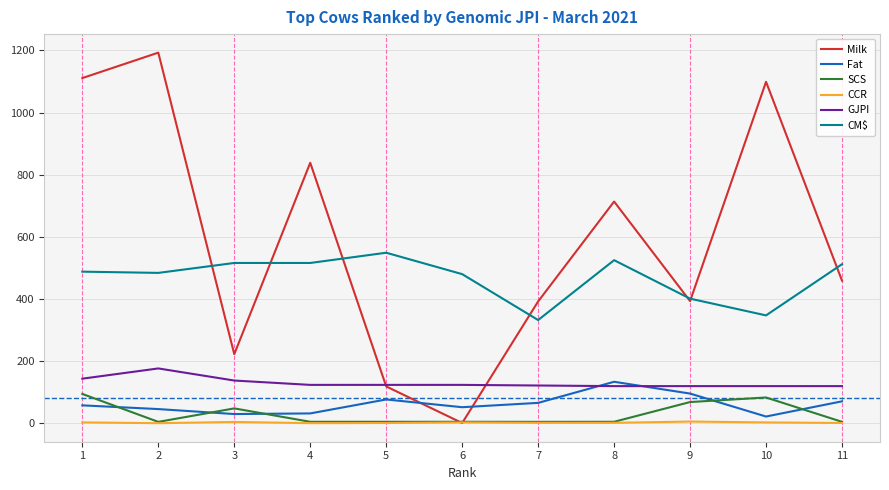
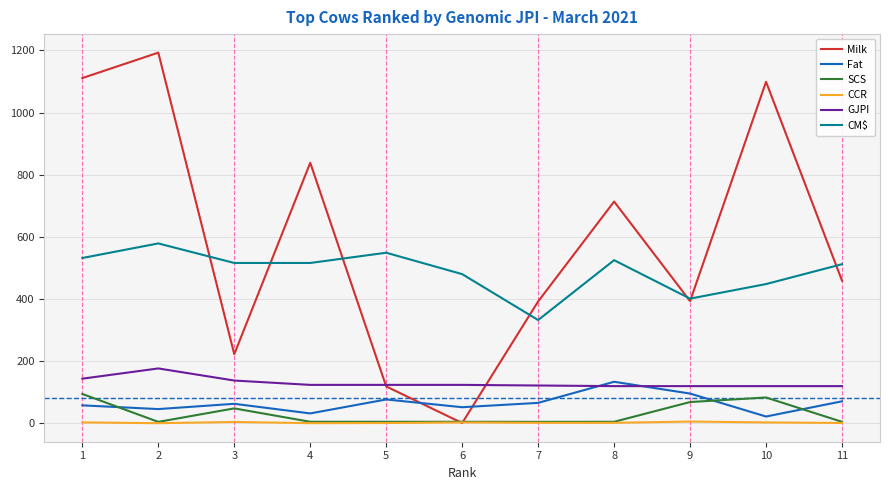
  {
    "Milk": {
      "1": 1110,
      "2": 1190,
      "3": 220,
      "4": 840,
      "7": 390,
      "8": 710,
      "10": 1100,
      "11": 460
    },
    "Fat": {
      "1": 60,
      "2": 40,
-     "3": 30,
+     "3": 60,
      "4": 30,
      "5": 80,
      "6": 50,
      "7": 60,
      "8": 130,
      "9": 90,
      "10": 20,
      "11": 70
    },
    "SCS": {
      "1": 90,
      "3": 50,
      "9": 70,
      "10": 80
    },
    "CCR": {
      "1": 0,
      "3": 0,
      "9": 0,
      "10": 0
    },
    "GJPI": {
      "1": 140,
      "2": 180,
      "3": 140,
      "4": 120,
      "6": 120,
      "7": 120,
      "8": 120,
      "9": 120,
      "10": 120,
      "11": 120
    },
    "CM$": {
-     "1": 490,
-     "2": 480,
+     "1": 530,
+     "2": 580,
      "3": 520,
      "4": 520,
      "5": 550,
      "6": 480,
      "7": 330,
      "8": 520,
-     "10": 350,
+     "10": 450,
      "11": 510
    }
  }
